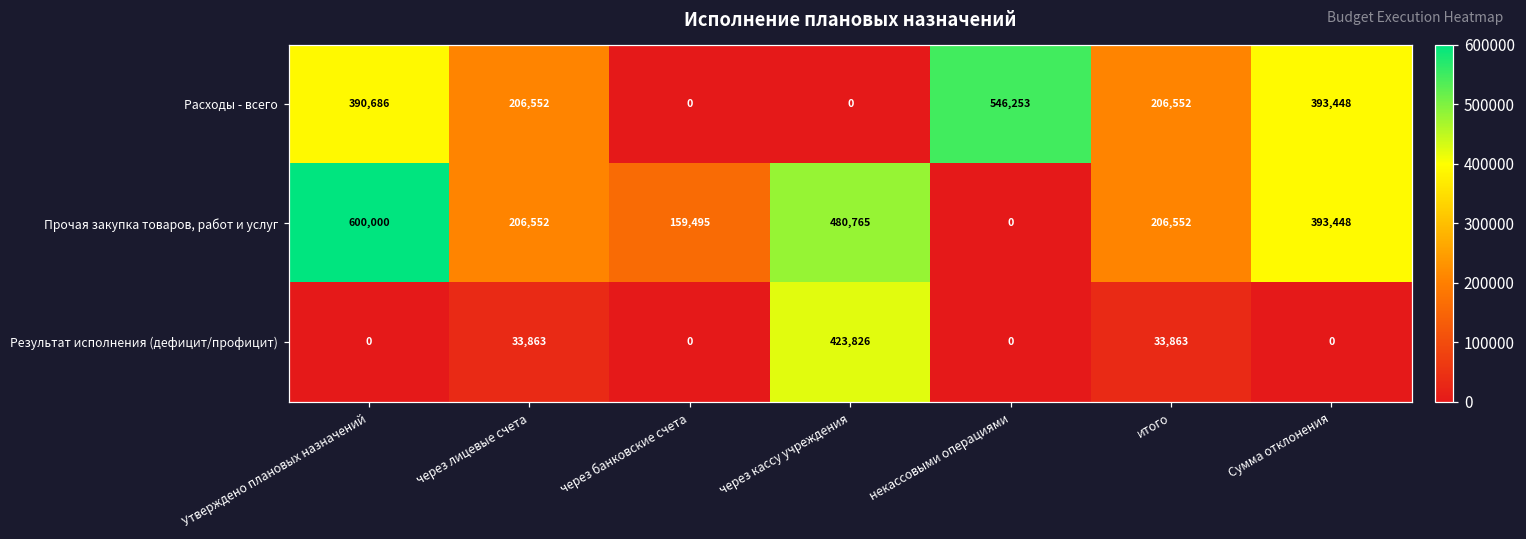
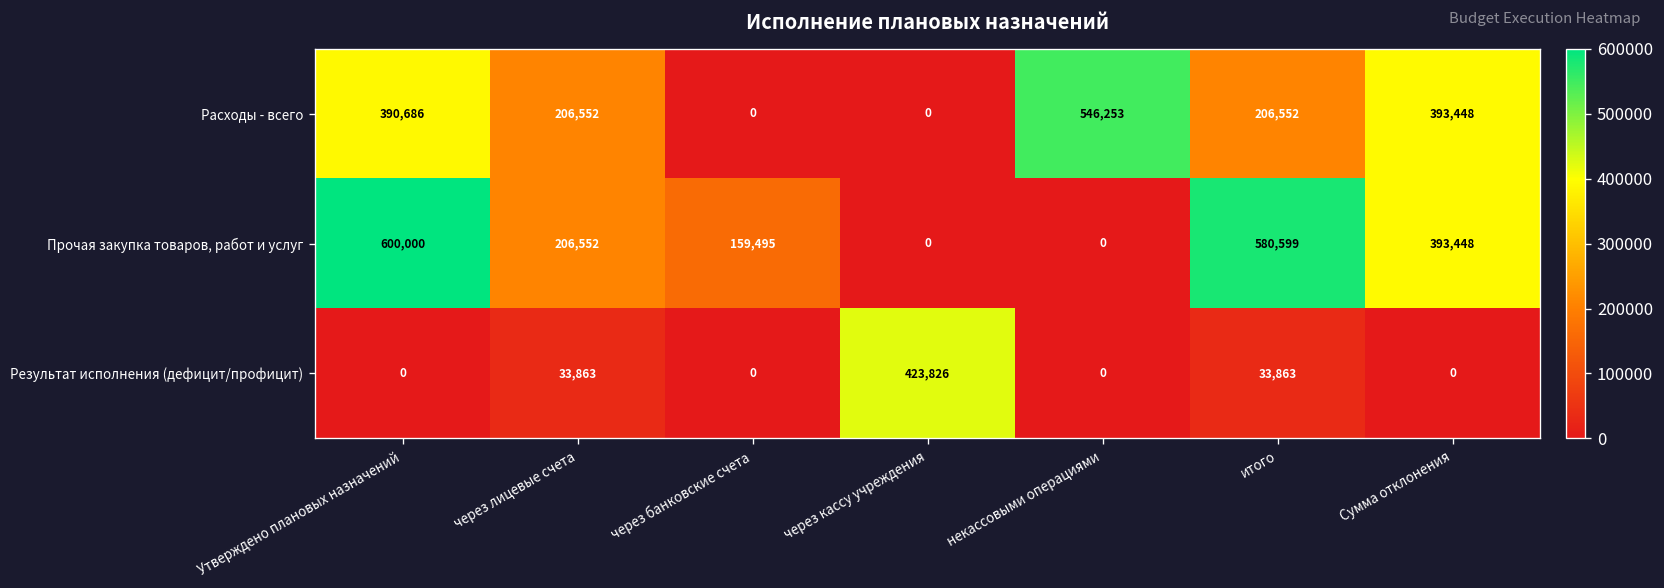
  {
    "Расходы - всего": {
      "Утверждено плановых назначений": "390,686",
      "через лицевые счета": "206,552",
      "через банковские счета": "0",
      "через кассу учреждения": "0",
      "некассовыми операциями": "546,253",
      "итого": "206,552",
      "Сумма отклонения": "393,448"
    },
    "Прочая закупка товаров, работ и услуг": {
      "Утверждено плановых назначений": "600,000",
      "через лицевые счета": "206,552",
      "через банковские счета": "159,495",
-     "через кассу учреждения": "480,765",
+     "через кассу учреждения": "0",
      "некассовыми операциями": "0",
-     "итого": "206,552",
+     "итого": "580,599",
      "Сумма отклонения": "393,448"
    },
    "Результат исполнения (дефицит/профицит)": {
      "Утверждено плановых назначений": "0",
      "через лицевые счета": "33,863",
      "через банковские счета": "0",
      "через кассу учреждения": "423,826",
      "некассовыми операциями": "0",
      "итого": "33,863",
      "Сумма отклонения": "0"
    }
  }
